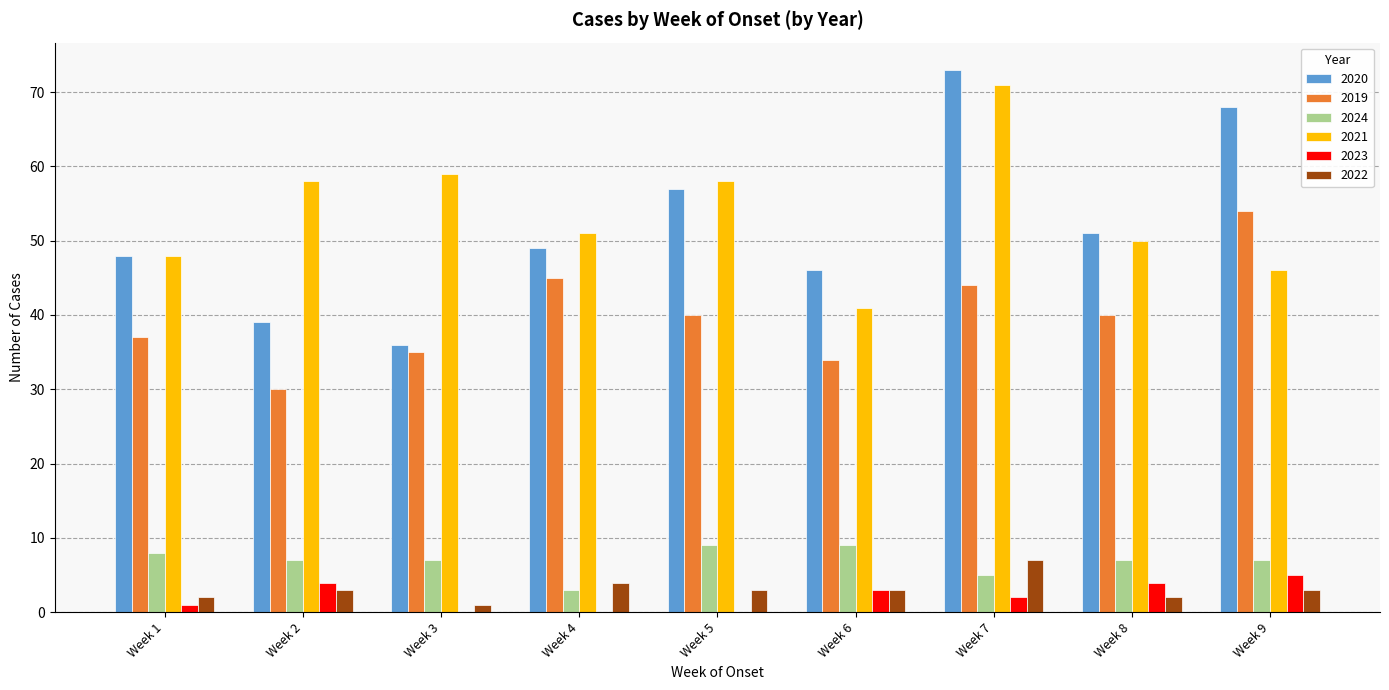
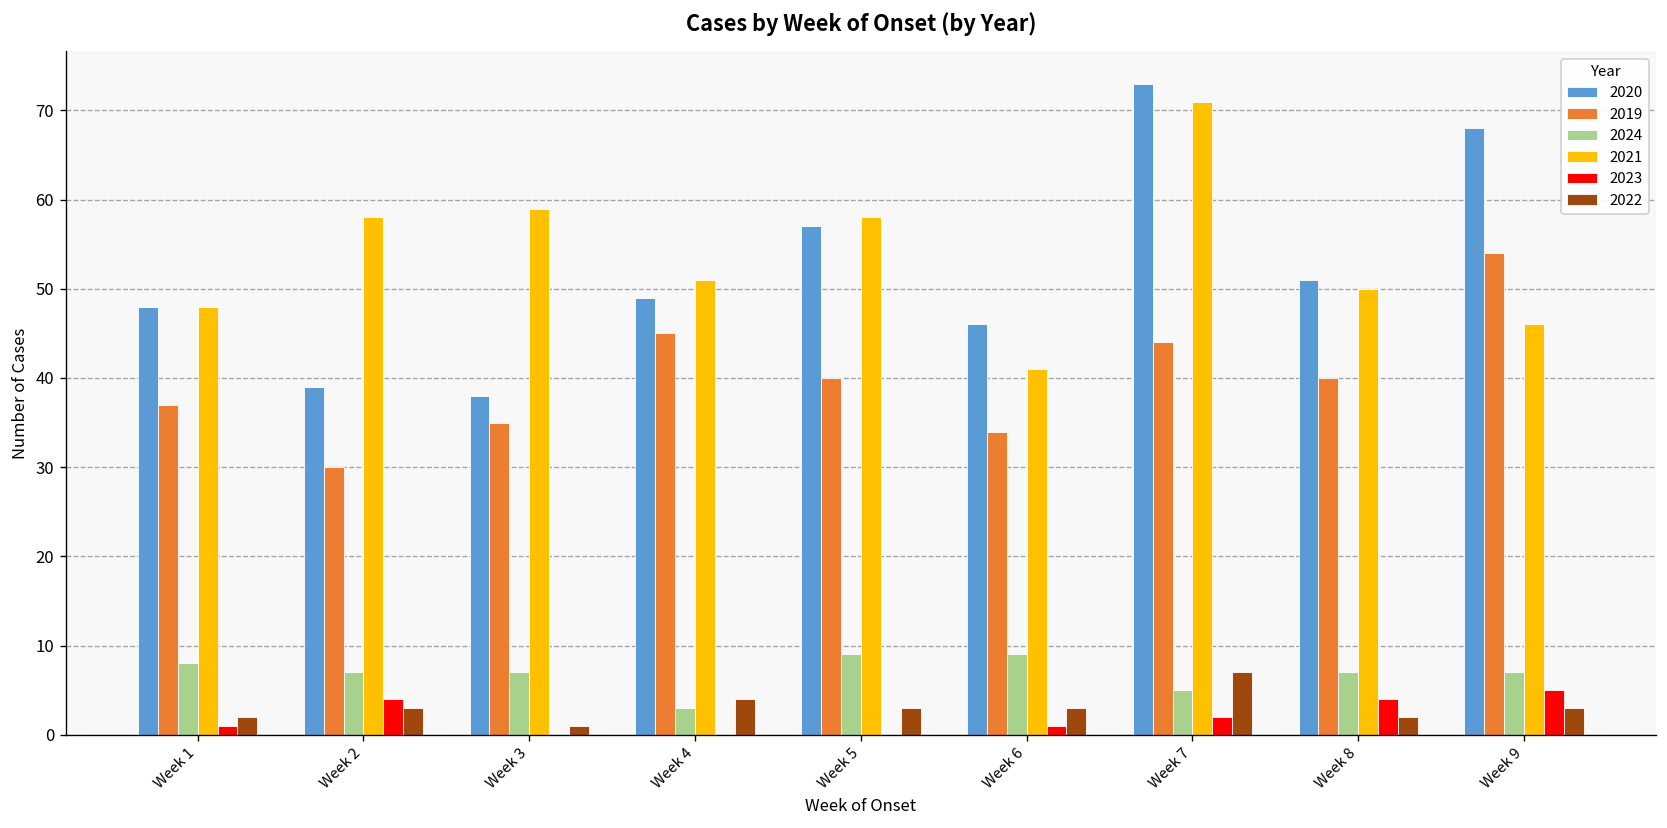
  {
    "2020": {
      "Week 1": 48,
      "Week 2": 39,
-     "Week 3": 36,
+     "Week 3": 38,
      "Week 4": 49,
      "Week 5": 57,
      "Week 6": 46,
      "Week 7": 73,
      "Week 8": 51,
      "Week 9": 68
    },
    "2019": {
      "Week 1": 37,
      "Week 2": 30,
      "Week 3": 35,
      "Week 4": 45,
      "Week 5": 40,
      "Week 6": 34,
      "Week 7": 44,
      "Week 8": 40,
      "Week 9": 54
    },
    "2024": {
      "Week 1": 8,
      "Week 2": 7,
      "Week 3": 7,
      "Week 4": 3,
      "Week 5": 9,
      "Week 6": 9,
      "Week 7": 5,
      "Week 8": 7,
      "Week 9": 7
    },
    "2021": {
      "Week 1": 48,
      "Week 2": 58,
      "Week 3": 59,
      "Week 4": 51,
      "Week 5": 58,
      "Week 6": 41,
      "Week 7": 71,
      "Week 8": 50,
      "Week 9": 46
    },
    "2023": {
      "Week 1": 1,
      "Week 2": 4,
      "Week 3": 0,
      "Week 4": 0,
      "Week 5": 0,
-     "Week 6": 3,
+     "Week 6": 1,
      "Week 7": 2,
      "Week 8": 4,
      "Week 9": 5
    },
    "2022": {
      "Week 1": 2,
      "Week 2": 3,
      "Week 3": 1,
      "Week 4": 4,
      "Week 5": 3,
      "Week 6": 3,
      "Week 7": 7,
      "Week 8": 2,
      "Week 9": 3
    }
  }
